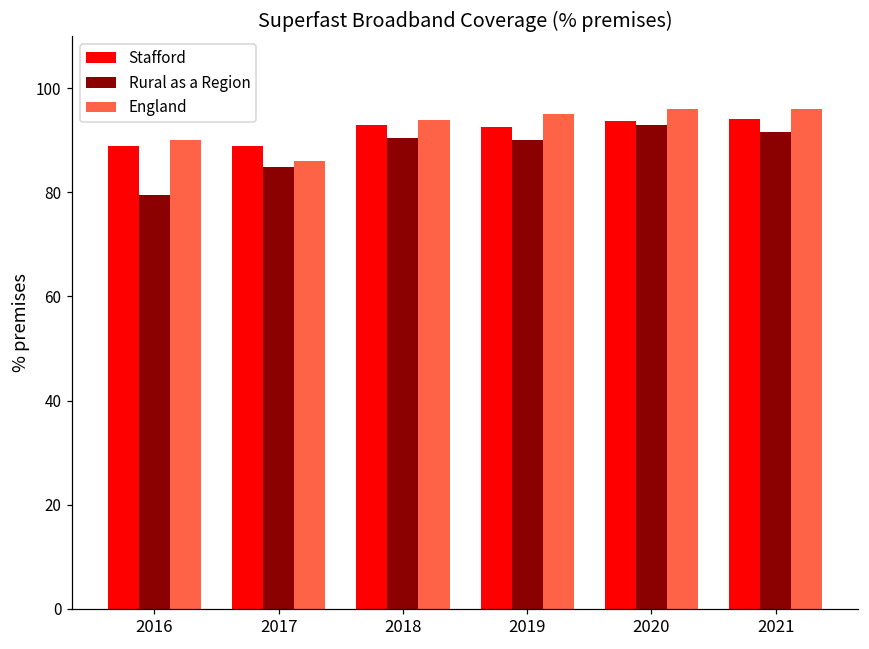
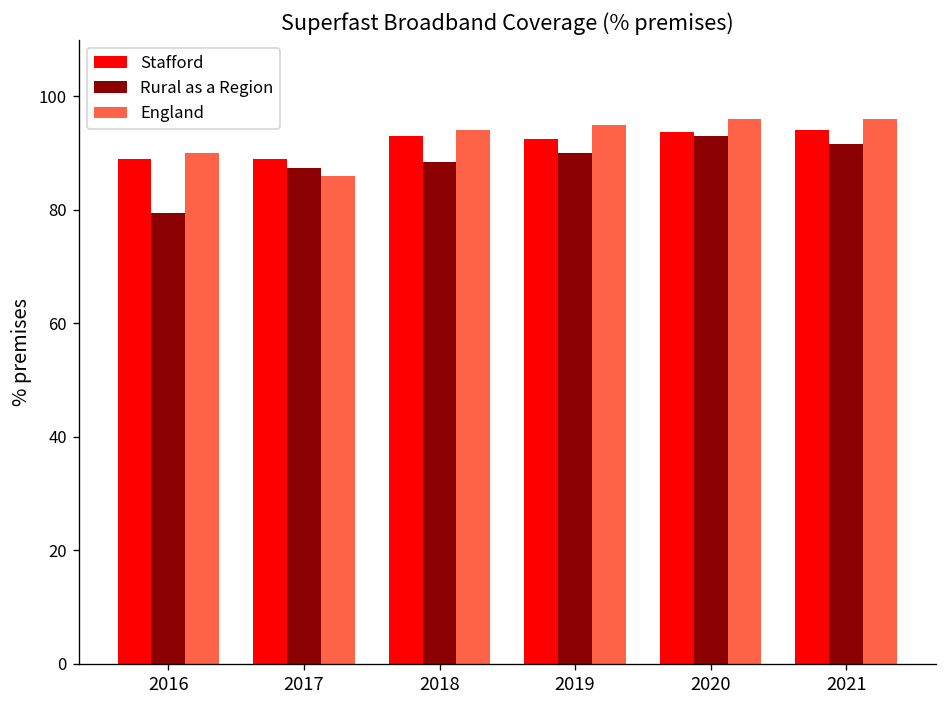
  {
    "Stafford": {
      "2016": 89,
      "2017": 89,
      "2018": 93,
      "2019": 93,
      "2020": 94,
      "2021": 94
    },
    "Rural as a Region": {
      "2016": 79,
-     "2017": 85,
-     "2018": 91,
+     "2017": 87,
+     "2018": 88,
      "2019": 90,
      "2020": 93,
      "2021": 92
    },
    "England": {
      "2016": 90,
      "2017": 86,
      "2018": 94,
      "2019": 95,
      "2020": 96,
      "2021": 96
    }
  }
